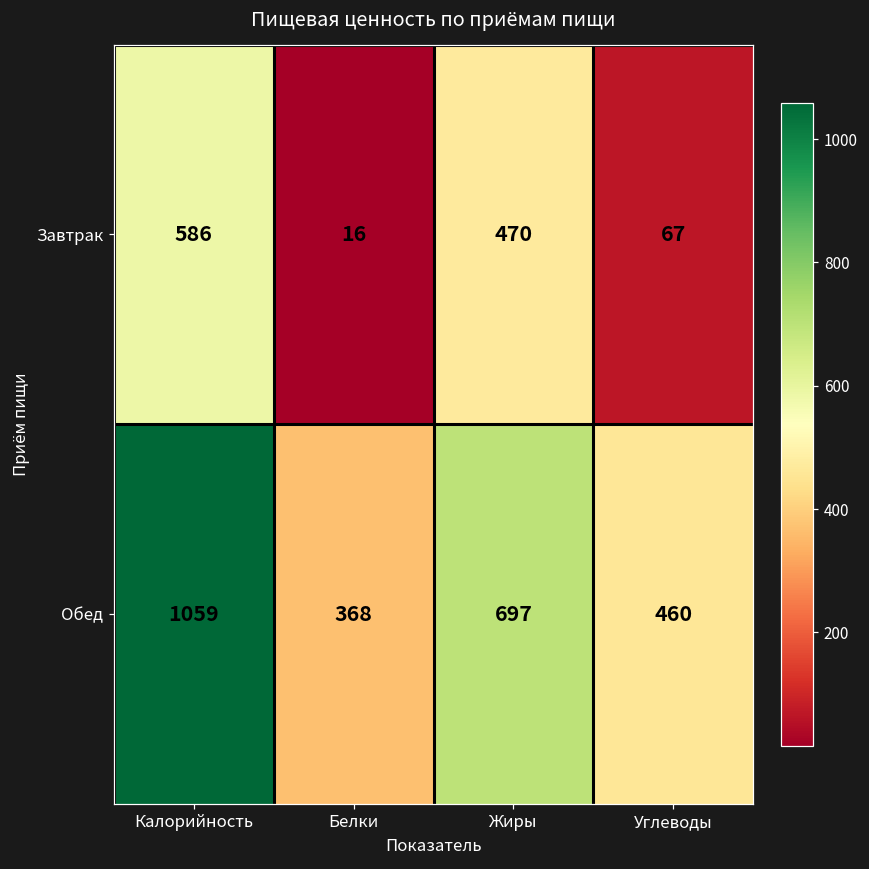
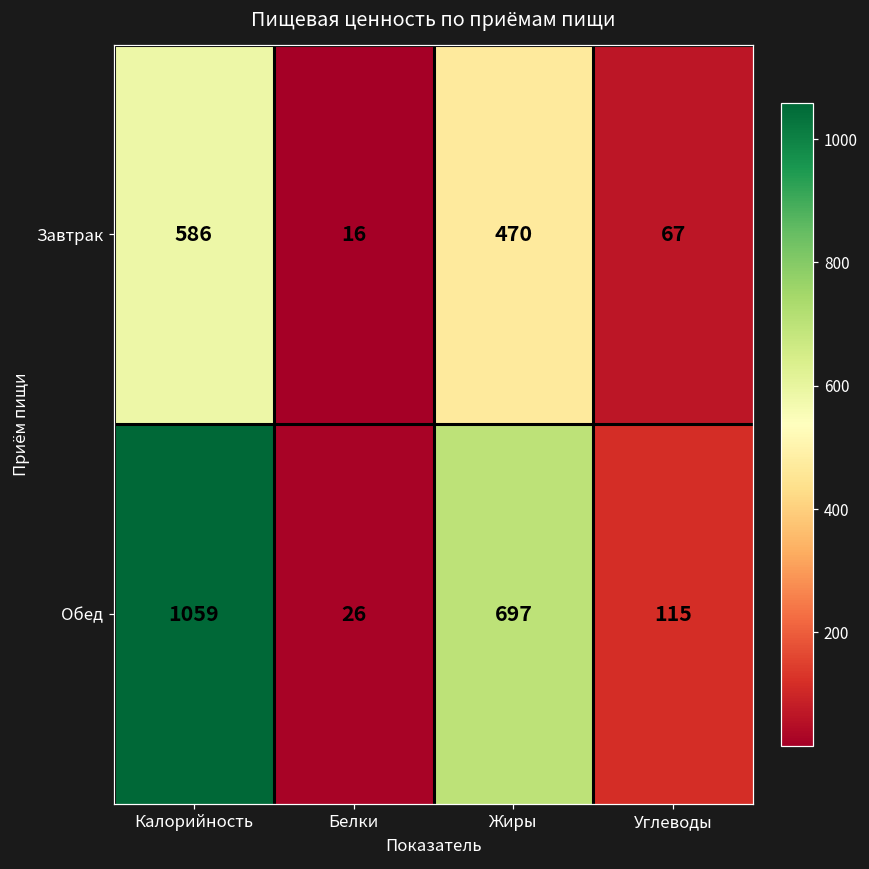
  {
    "Завтрак": {
      "Калорийность": 586,
      "Белки": 16,
      "Жиры": 470,
      "Углеводы": 67
    },
    "Обед": {
      "Калорийность": 1059,
-     "Белки": 368,
+     "Белки": 26,
      "Жиры": 697,
-     "Углеводы": 460
+     "Углеводы": 115
    }
  }
